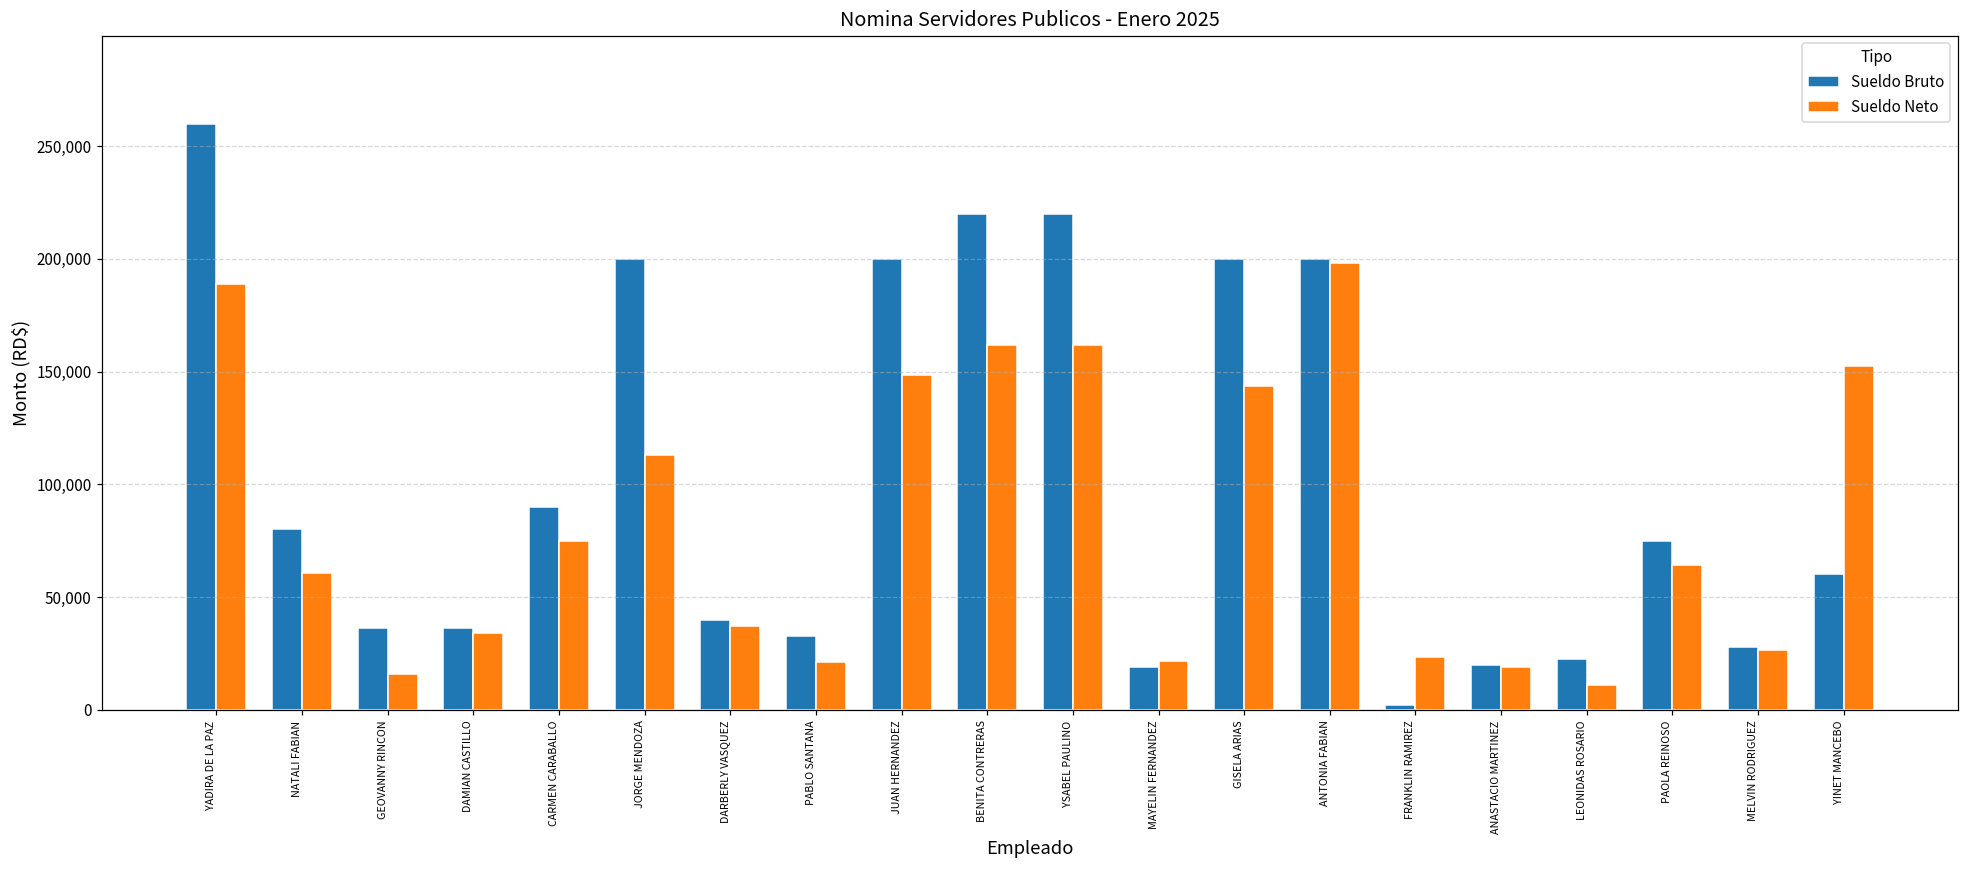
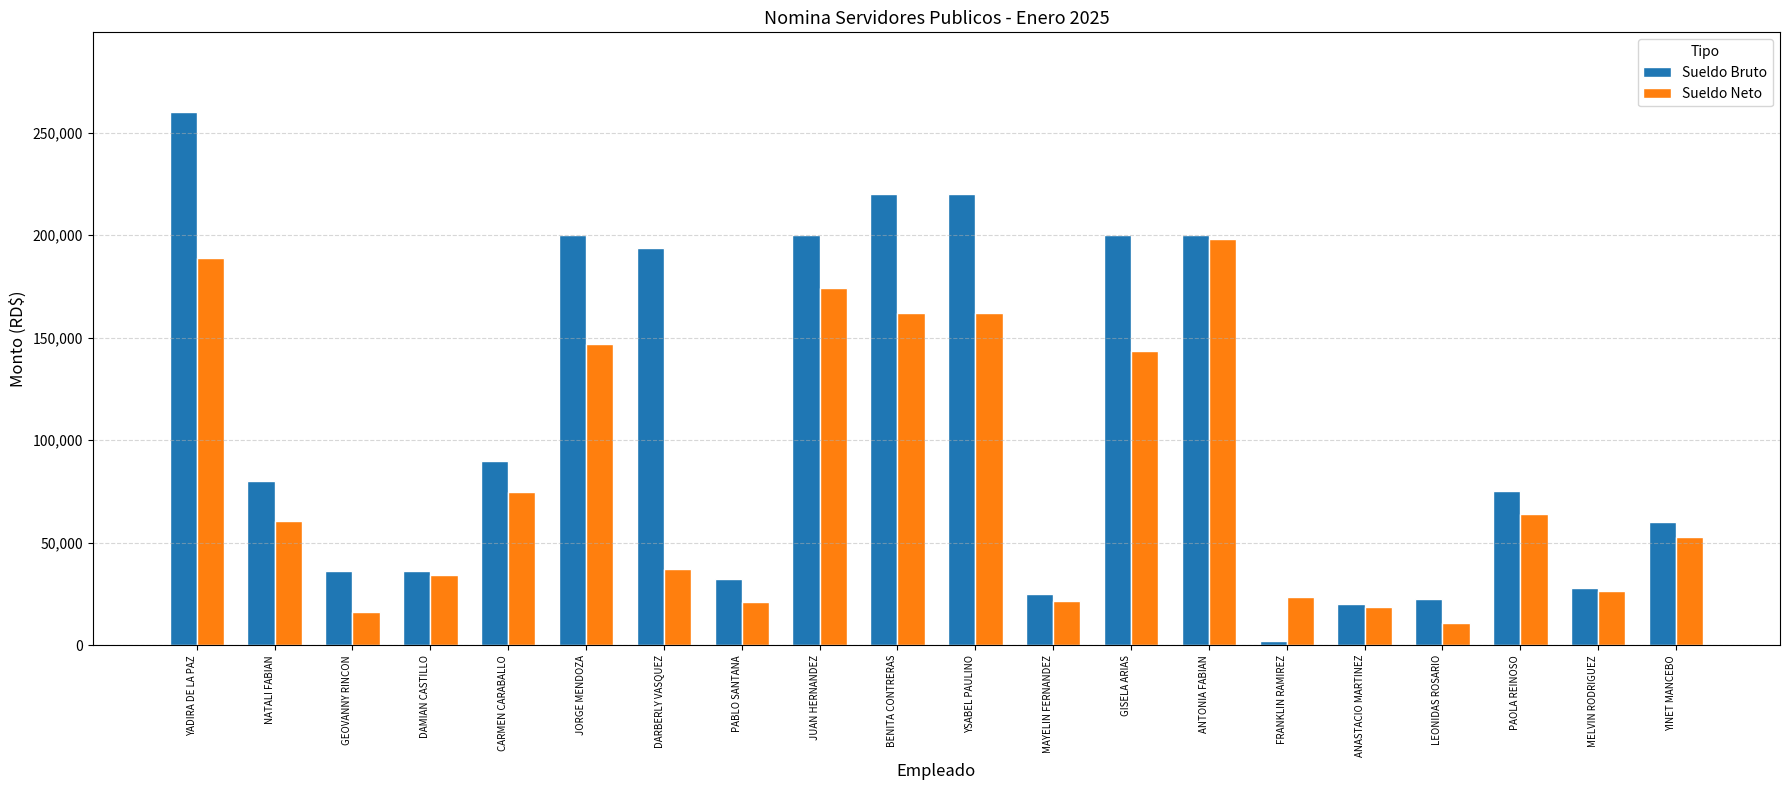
  {
    "Sueldo Bruto": {
      "YADIRA DE LA PAZ": "260,000",
      "NATALI FABIAN": "80,000",
      "GEOVANNY RINCON": "36,000",
      "DAMIAN CASTILLO": "36,000",
      "CARMEN CARABALLO": "90,000",
      "JORGE MENDOZA": "200,000",
-     "DARBERLY VASQUEZ": "40,000",
+     "DARBERLY VASQUEZ": "194,000",
      "PABLO SANTANA": "32,000",
      "JUAN HERNANDEZ": "200,000",
      "BENITA CONTRERAS": "220,000",
      "YSABEL PAULINO": "220,000",
-     "MAYELIN FERNANDEZ": "19,000",
+     "MAYELIN FERNANDEZ": "25,000",
      "GISELA ARIAS": "200,000",
      "ANTONIA FABIAN": "200,000",
      "FRANKLIN RAMIREZ": "2,000",
      "ANASTACIO MARTINEZ": "20,000",
      "LEONIDAS ROSARIO": "23,000",
      "PAOLA REINOSO": "75,000",
      "MELVIN RODRIGUEZ": "28,000",
      "YINET MANCEBO": "60,000"
    },
    "Sueldo Neto": {
      "YADIRA DE LA PAZ": "189,000",
      "NATALI FABIAN": "60,000",
      "GEOVANNY RINCON": "16,000",
      "DAMIAN CASTILLO": "34,000",
      "CARMEN CARABALLO": "75,000",
-     "JORGE MENDOZA": "113,000",
+     "JORGE MENDOZA": "147,000",
      "DARBERLY VASQUEZ": "37,000",
      "PABLO SANTANA": "21,000",
-     "JUAN HERNANDEZ": "148,000",
+     "JUAN HERNANDEZ": "174,000",
      "BENITA CONTRERAS": "162,000",
      "YSABEL PAULINO": "162,000",
      "MAYELIN FERNANDEZ": "21,000",
      "GISELA ARIAS": "143,000",
      "ANTONIA FABIAN": "198,000",
      "FRANKLIN RAMIREZ": "23,000",
      "ANASTACIO MARTINEZ": "19,000",
      "LEONIDAS ROSARIO": "11,000",
      "PAOLA REINOSO": "64,000",
      "MELVIN RODRIGUEZ": "26,000",
-     "YINET MANCEBO": "153,000"
+     "YINET MANCEBO": "53,000"
    }
  }
